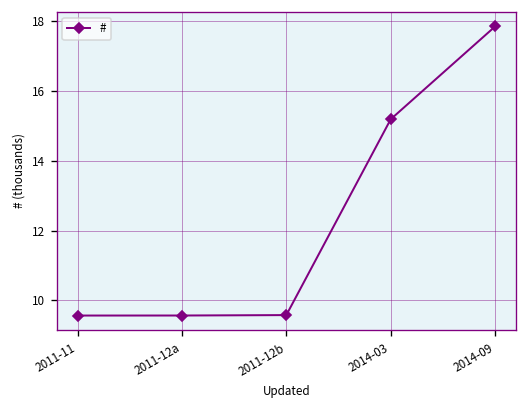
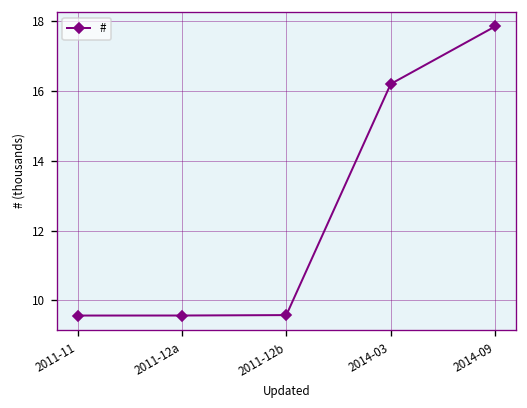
  {
    "2011-11": 9.6,
    "2011-12a": 9.6,
    "2011-12b": 9.6,
-   "2014-03": 15.2,
+   "2014-03": 16.2,
    "2014-09": 17.9
  }
